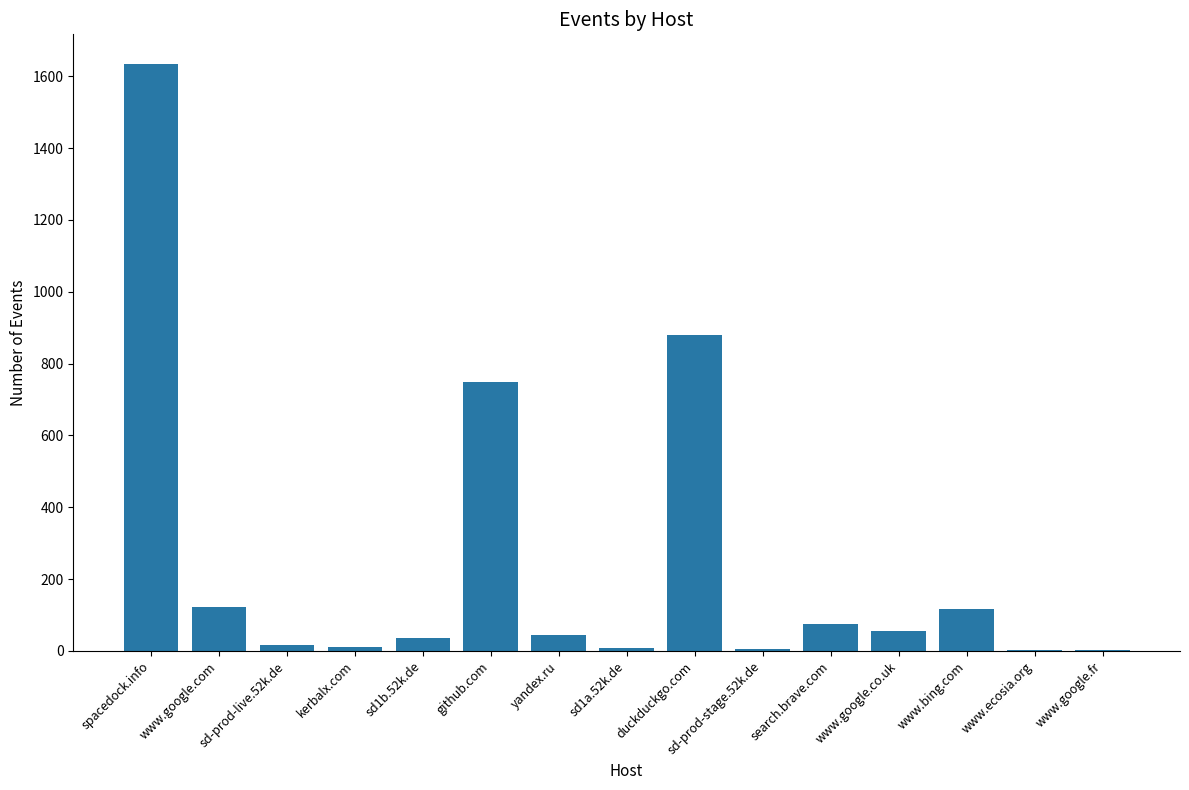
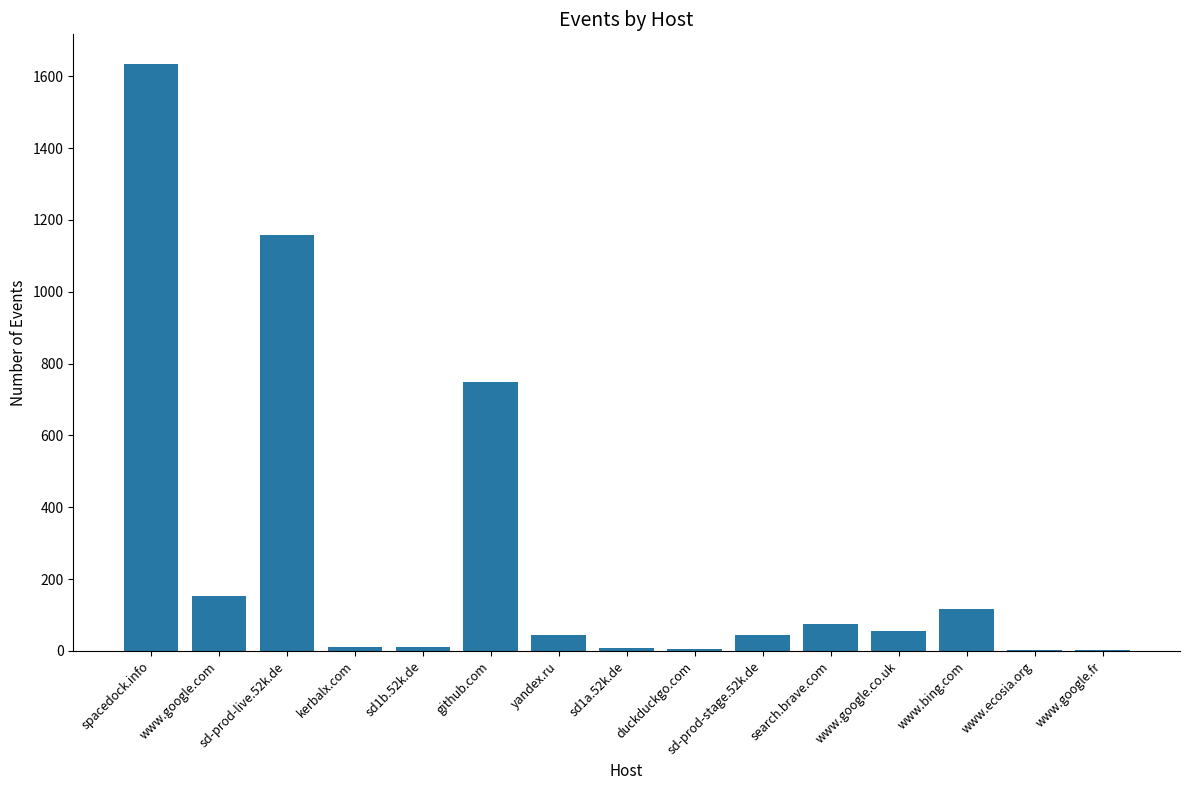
  {
    "spacedock.info": 1640,
-   "www.google.com": 120,
-   "sd-prod-live.52k.de": 20,
+   "www.google.com": 150,
+   "sd-prod-live.52k.de": 1160,
    "kerbalx.com": 10,
-   "sd1b.52k.de": 40,
+   "sd1b.52k.de": 10,
    "github.com": 750,
    "yandex.ru": 40,
    "sd1a.52k.de": 10,
-   "duckduckgo.com": 880,
-   "sd-prod-stage.52k.de": 0,
+   "duckduckgo.com": 10,
+   "sd-prod-stage.52k.de": 40,
    "search.brave.com": 80,
    "www.google.co.uk": 60,
    "www.bing.com": 120
  }
